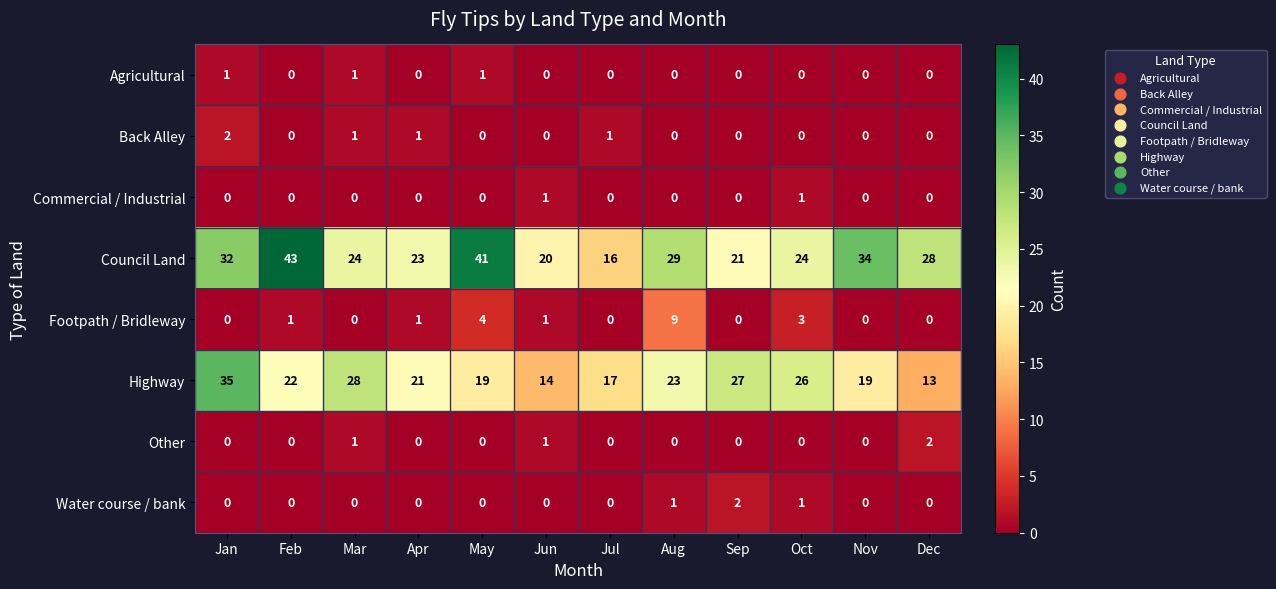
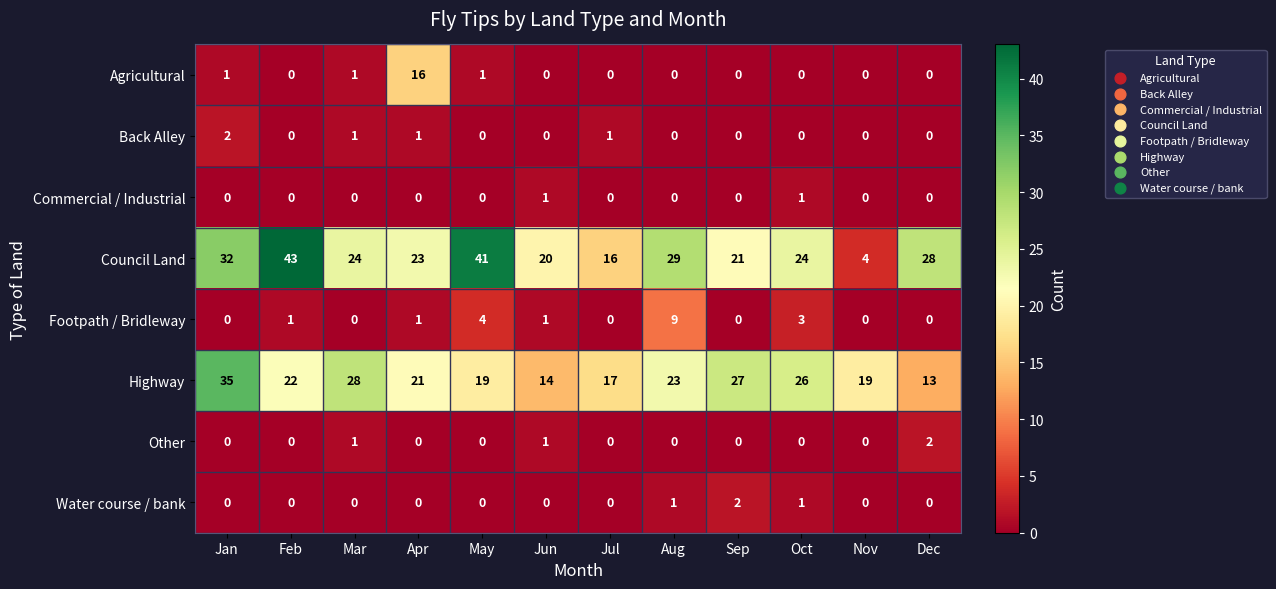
  {
    "Agricultural": {
      "Jan": 1,
      "Feb": 0,
      "Mar": 1,
-     "Apr": 0,
+     "Apr": 16,
      "May": 1,
      "Jun": 0,
      "Jul": 0,
      "Aug": 0,
      "Sep": 0,
      "Oct": 0,
      "Nov": 0,
      "Dec": 0
    },
    "Back Alley": {
      "Jan": 2,
      "Feb": 0,
      "Mar": 1,
      "Apr": 1,
      "May": 0,
      "Jun": 0,
      "Jul": 1,
      "Aug": 0,
      "Sep": 0,
      "Oct": 0,
      "Nov": 0,
      "Dec": 0
    },
    "Commercial / Industrial": {
      "Jan": 0,
      "Feb": 0,
      "Mar": 0,
      "Apr": 0,
      "May": 0,
      "Jun": 1,
      "Jul": 0,
      "Aug": 0,
      "Sep": 0,
      "Oct": 1,
      "Nov": 0,
      "Dec": 0
    },
    "Council Land": {
      "Jan": 32,
      "Feb": 43,
      "Mar": 24,
      "Apr": 23,
      "May": 41,
      "Jun": 20,
      "Jul": 16,
      "Aug": 29,
      "Sep": 21,
      "Oct": 24,
-     "Nov": 34,
+     "Nov": 4,
      "Dec": 28
    },
    "Footpath / Bridleway": {
      "Jan": 0,
      "Feb": 1,
      "Mar": 0,
      "Apr": 1,
      "May": 4,
      "Jun": 1,
      "Jul": 0,
      "Aug": 9,
      "Sep": 0,
      "Oct": 3,
      "Nov": 0,
      "Dec": 0
    },
    "Highway": {
      "Jan": 35,
      "Feb": 22,
      "Mar": 28,
      "Apr": 21,
      "May": 19,
      "Jun": 14,
      "Jul": 17,
      "Aug": 23,
      "Sep": 27,
      "Oct": 26,
      "Nov": 19,
      "Dec": 13
    },
    "Other": {
      "Jan": 0,
      "Feb": 0,
      "Mar": 1,
      "Apr": 0,
      "May": 0,
      "Jun": 1,
      "Jul": 0,
      "Aug": 0,
      "Sep": 0,
      "Oct": 0,
      "Nov": 0,
      "Dec": 2
    },
    "Water course / bank": {
      "Jan": 0,
      "Feb": 0,
      "Mar": 0,
      "Apr": 0,
      "May": 0,
      "Jun": 0,
      "Jul": 0,
      "Aug": 1,
      "Sep": 2,
      "Oct": 1,
      "Nov": 0,
      "Dec": 0
    }
  }
